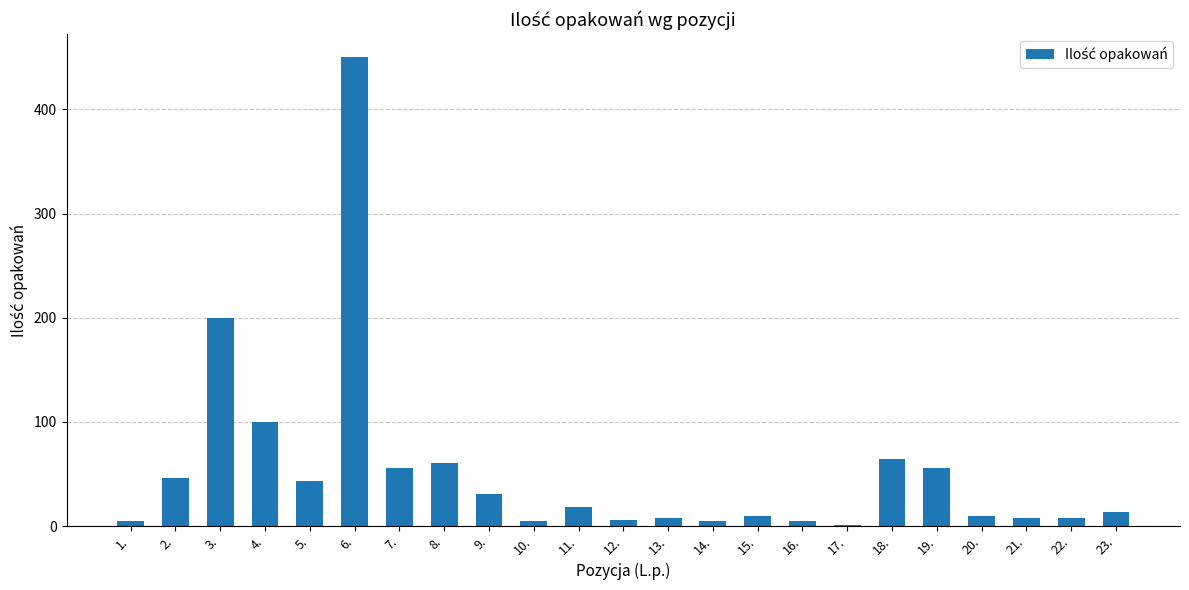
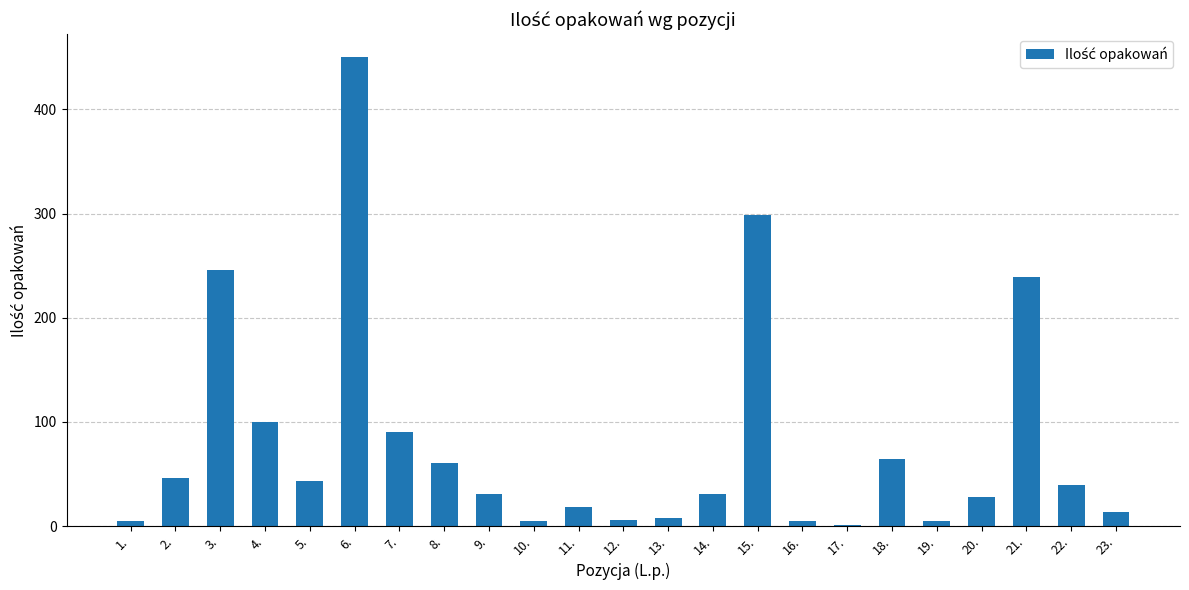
  {
    "1.": 5,
    "2.": 46,
-   "3.": 200,
+   "3.": 246,
    "4.": 100,
    "5.": 43,
    "6.": 450,
-   "7.": 56,
+   "7.": 90,
    "8.": 61,
    "9.": 31,
    "10.": 5,
    "11.": 18,
    "12.": 6,
    "13.": 8,
-   "14.": 5,
-   "15.": 10,
+   "14.": 31,
+   "15.": 299,
    "16.": 5,
    "18.": 64,
-   "19.": 56,
-   "20.": 10,
-   "21.": 8,
-   "22.": 8,
+   "19.": 5,
+   "20.": 28,
+   "21.": 239,
+   "22.": 39,
    "23.": 13
  }
